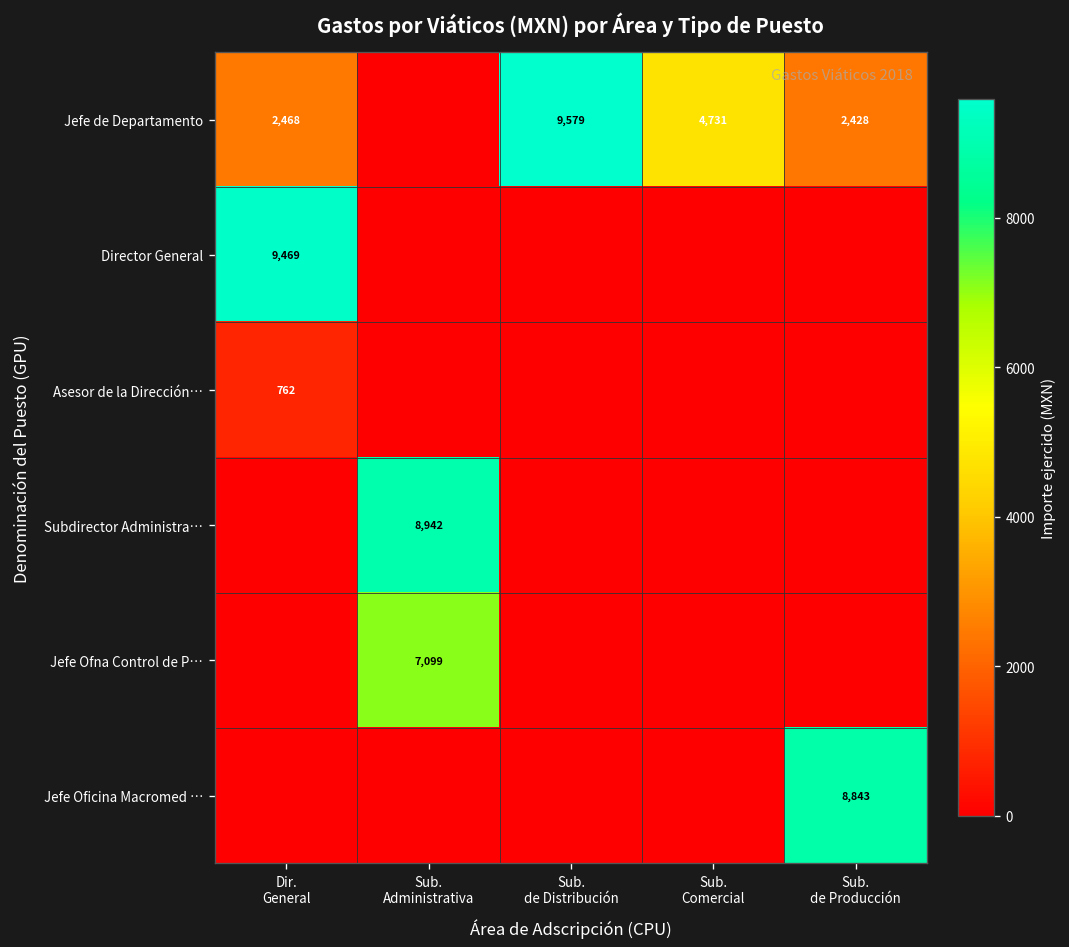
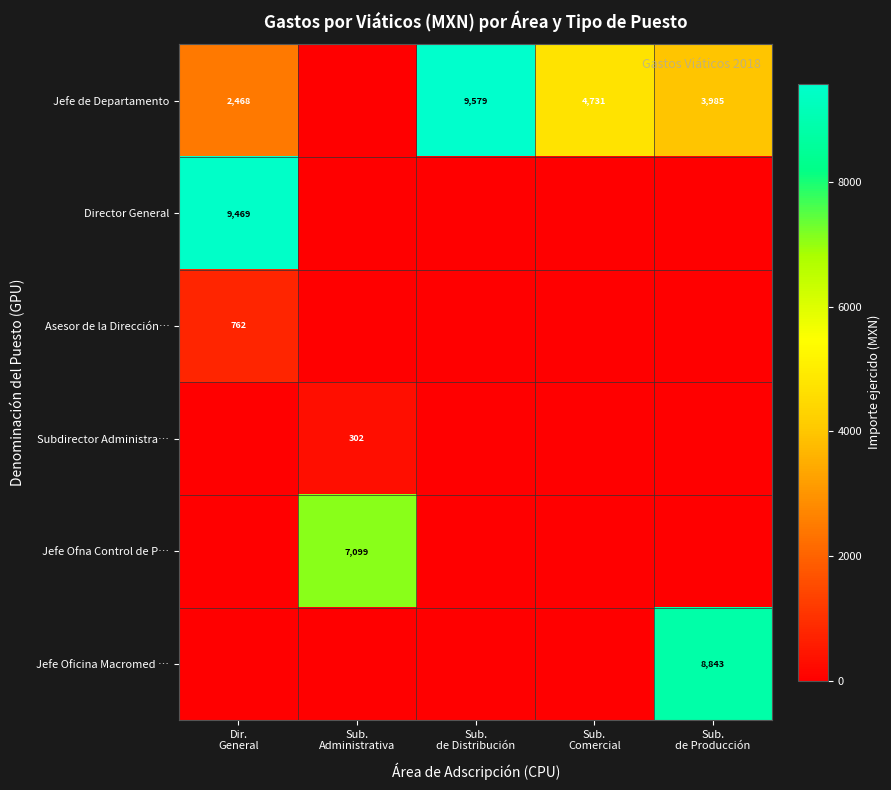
  {
    "Jefe de Departamento": {
      "Dir. General": "2,468",
      "Sub. de Distribución": "9,579",
      "Sub. Comercial": "4,731",
-     "Sub. de Producción": "2,428"
+     "Sub. de Producción": "3,985"
    },
    "Director General": {
      "Dir. General": "9,469"
    },
    "Asesor de la Dirección…": {
      "Dir. General": "762"
    },
    "Subdirector Administra…": {
-     "Sub. Administrativa": "8,942"
+     "Sub. Administrativa": "302"
    },
    "Jefe Ofna Control de P…": {
      "Sub. Administrativa": "7,099"
    },
    "Jefe Oficina Macromed …": {
      "Sub. de Producción": "8,843"
    }
  }
